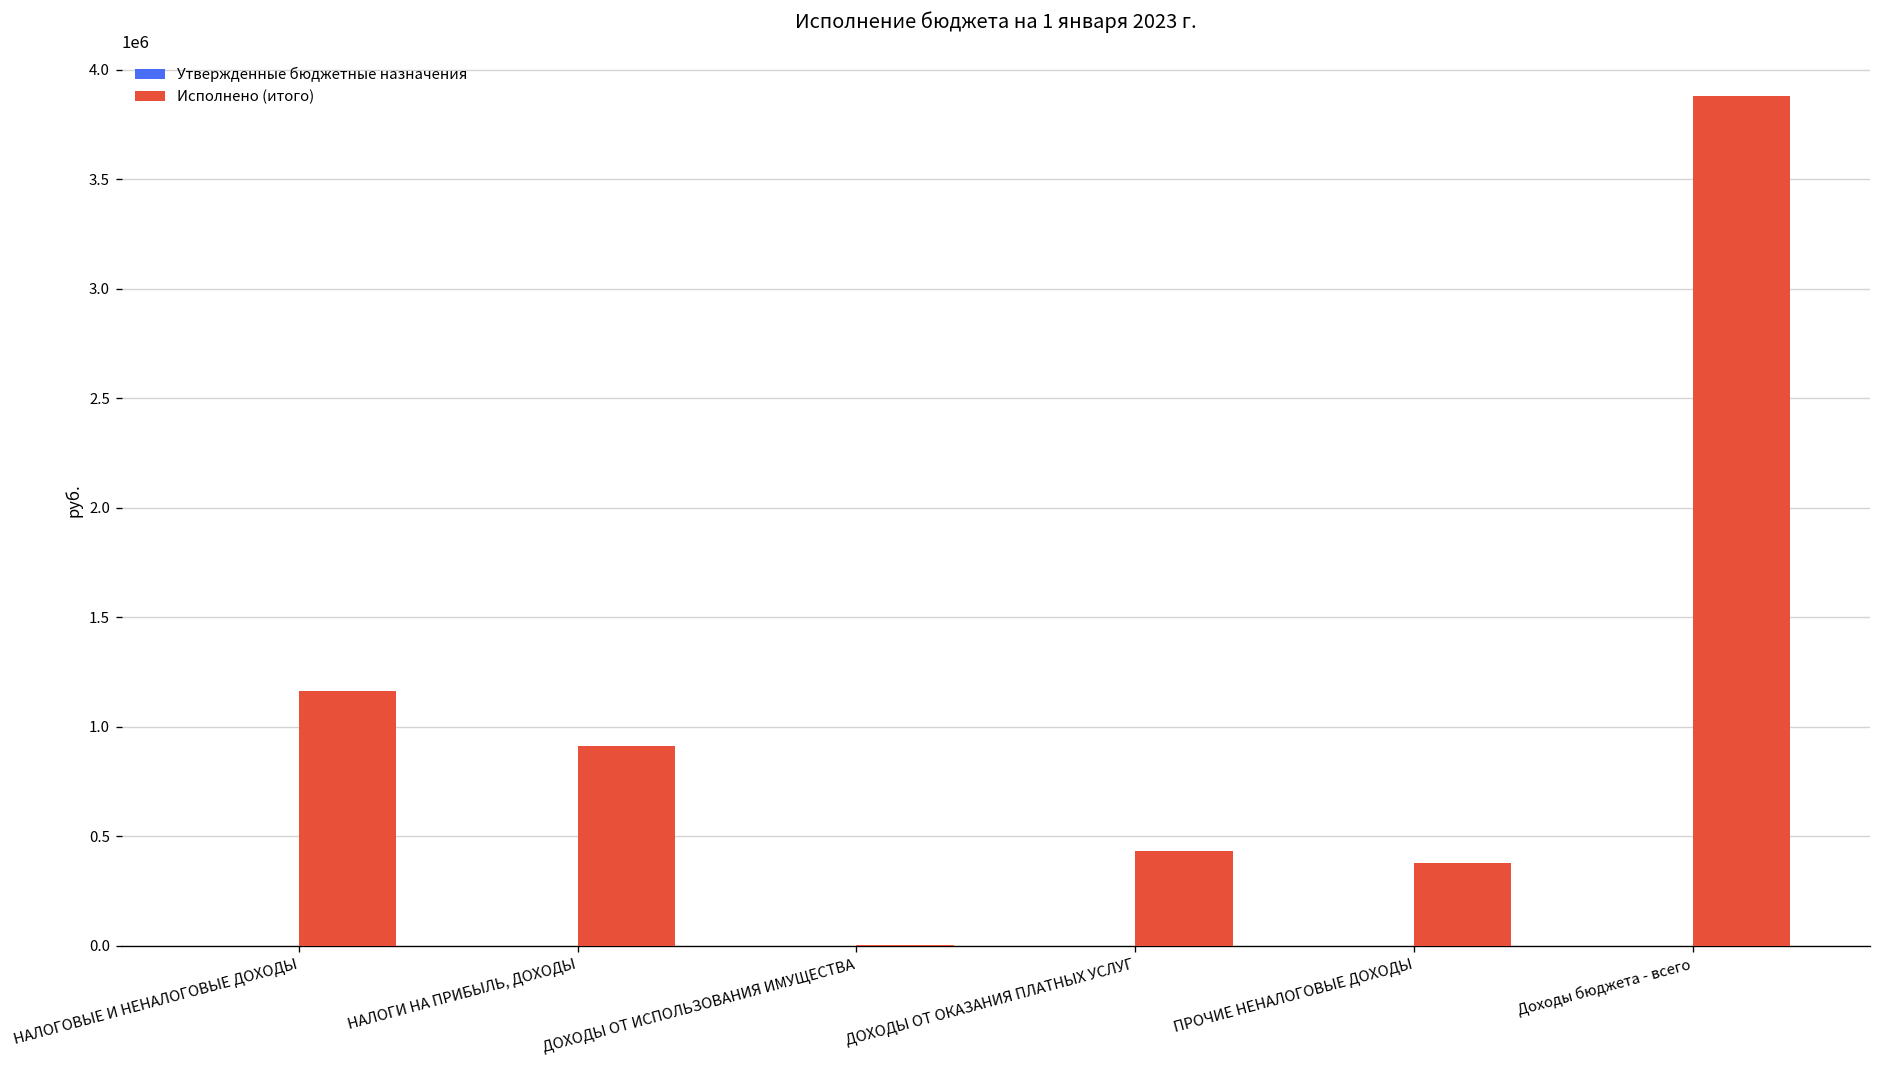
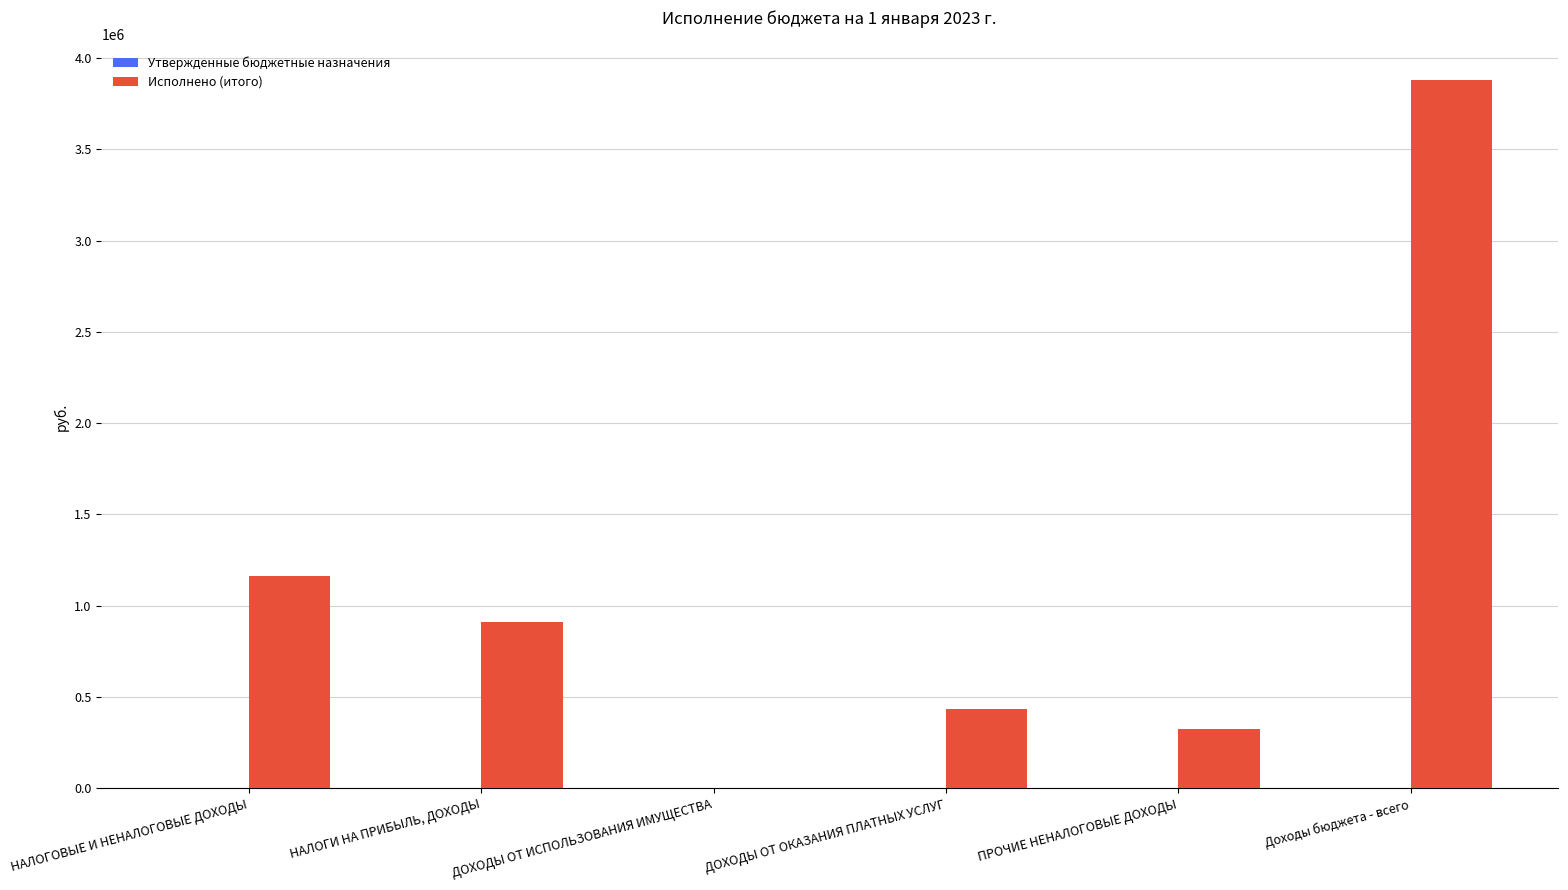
  {
    "Утвержденные бюджетные назначения": {
      "НАЛОГОВЫЕ И НЕНАЛОГОВЫЕ ДОХОДЫ": 0,
      "НАЛОГИ НА ПРИБЫЛЬ, ДОХОДЫ": 0,
      "ДОХОДЫ ОТ ИСПОЛЬЗОВАНИЯ ИМУЩЕСТВА": 0,
      "ДОХОДЫ ОТ ОКАЗАНИЯ ПЛАТНЫХ УСЛУГ": 0,
      "ПРОЧИЕ НЕНАЛОГОВЫЕ ДОХОДЫ": 0,
      "Доходы бюджета - всего": 0
    },
    "Исполнено (итого)": {
      "НАЛОГОВЫЕ И НЕНАЛОГОВЫЕ ДОХОДЫ": 1160000,
      "НАЛОГИ НА ПРИБЫЛЬ, ДОХОДЫ": 910000,
      "ДОХОДЫ ОТ ОКАЗАНИЯ ПЛАТНЫХ УСЛУГ": 430000,
-     "ПРОЧИЕ НЕНАЛОГОВЫЕ ДОХОДЫ": 380000,
+     "ПРОЧИЕ НЕНАЛОГОВЫЕ ДОХОДЫ": 320000,
      "Доходы бюджета - всего": 3880000
    }
  }
